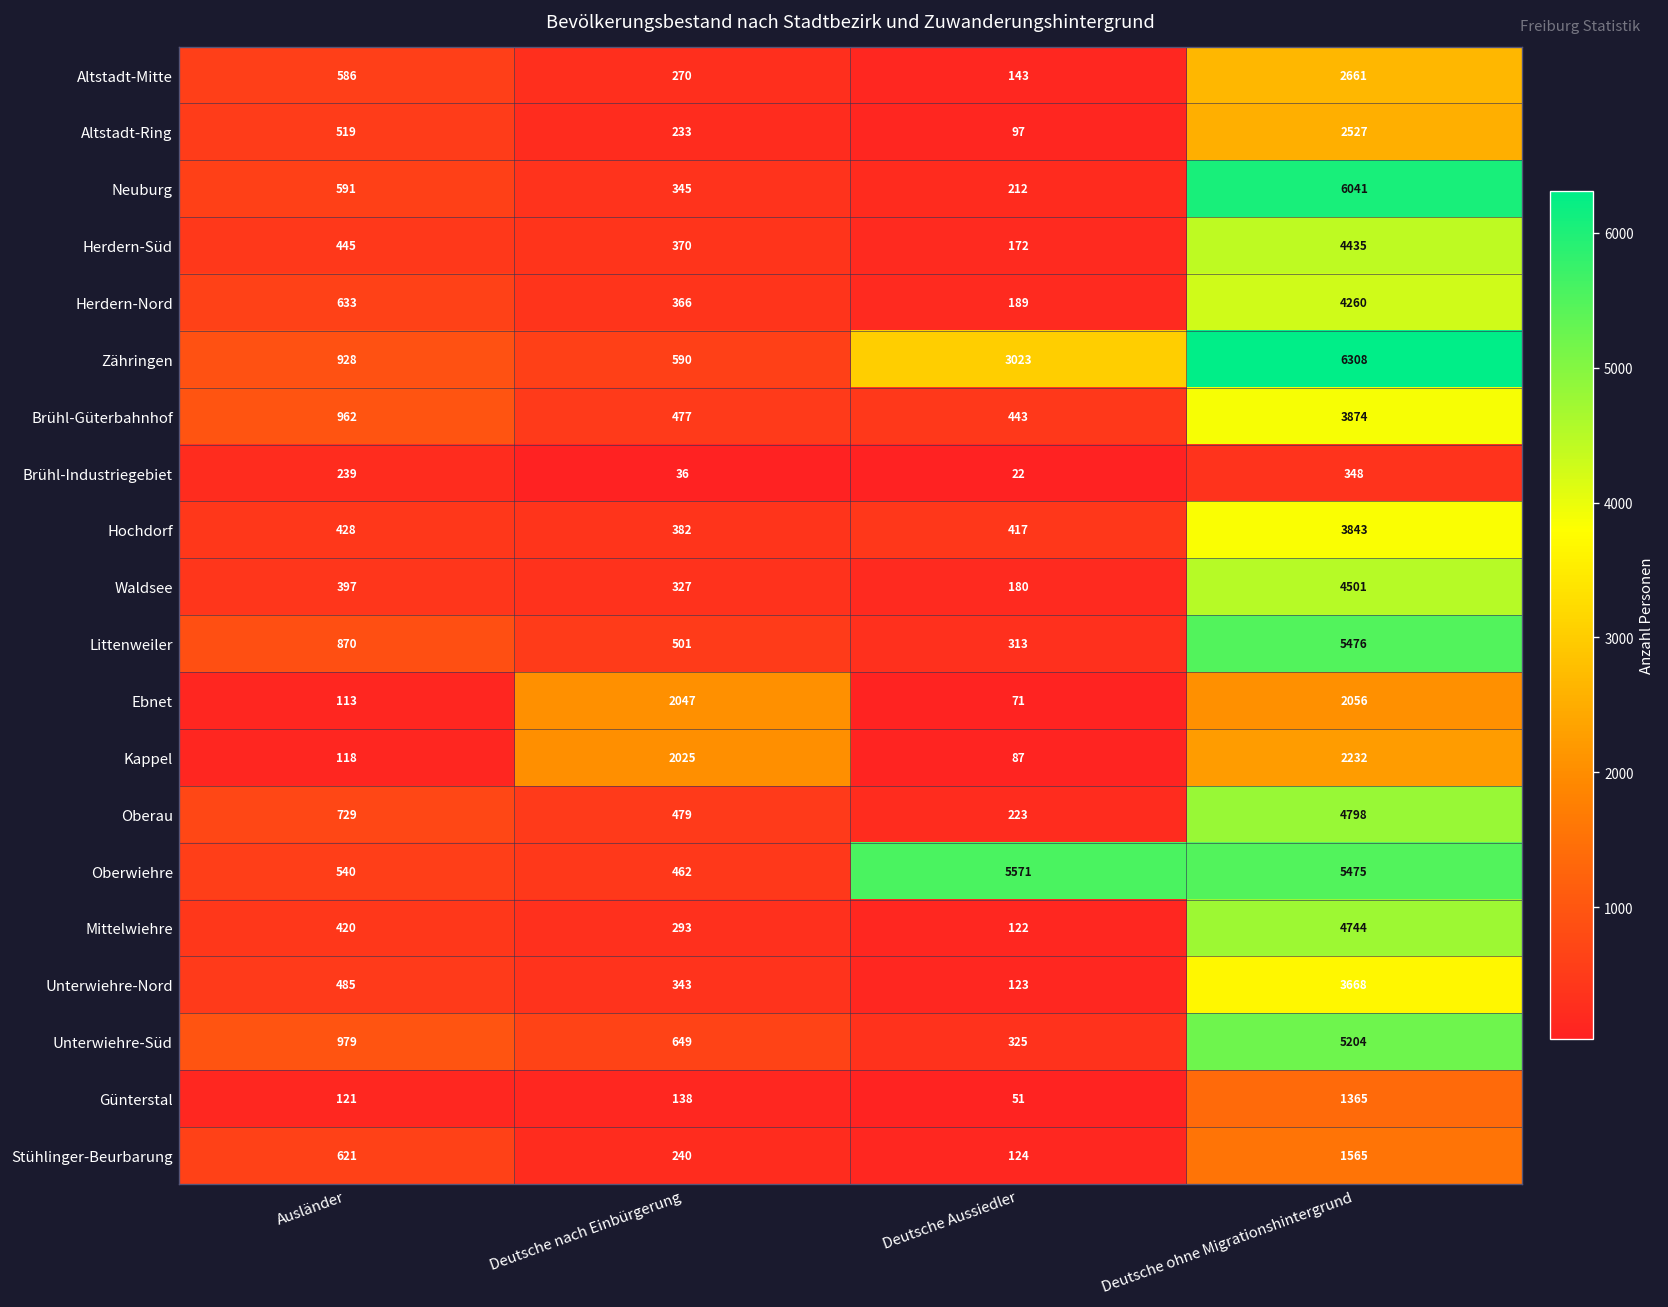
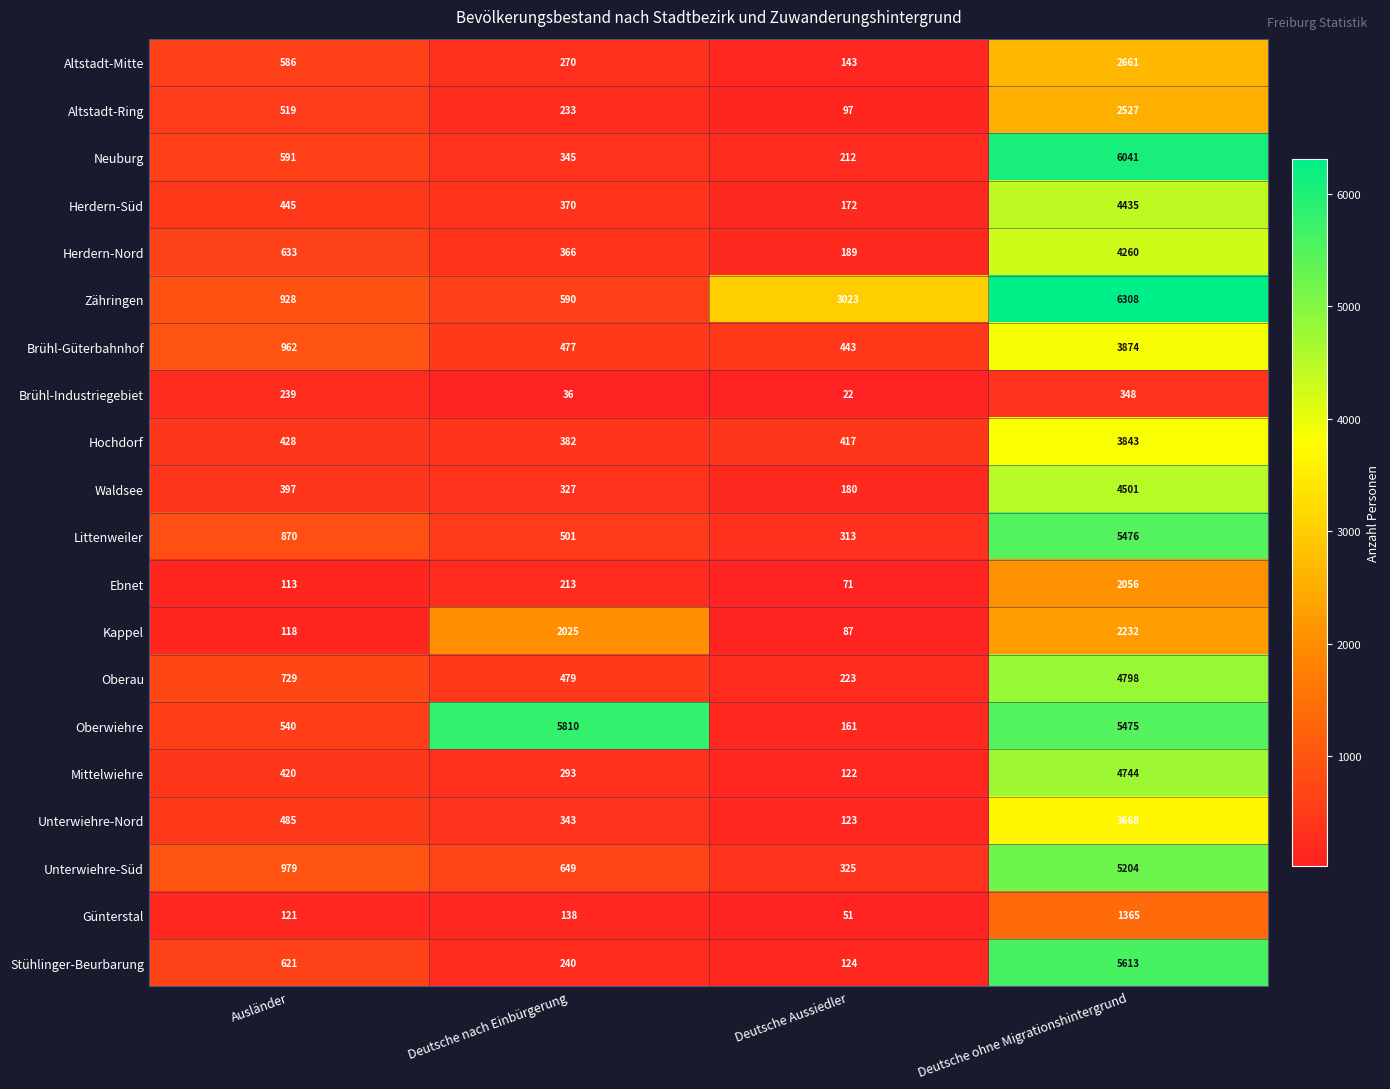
  {
    "Altstadt-Mitte": {
      "Ausländer": 586,
      "Deutsche nach Einbürgerung": 270,
      "Deutsche Aussiedler": 143,
      "Deutsche ohne Migrationshintergrund": 2661
    },
    "Altstadt-Ring": {
      "Ausländer": 519,
      "Deutsche nach Einbürgerung": 233,
      "Deutsche Aussiedler": 97,
      "Deutsche ohne Migrationshintergrund": 2527
    },
    "Neuburg": {
      "Ausländer": 591,
      "Deutsche nach Einbürgerung": 345,
      "Deutsche Aussiedler": 212,
      "Deutsche ohne Migrationshintergrund": 6041
    },
    "Herdern-Süd": {
      "Ausländer": 445,
      "Deutsche nach Einbürgerung": 370,
      "Deutsche Aussiedler": 172,
      "Deutsche ohne Migrationshintergrund": 4435
    },
    "Herdern-Nord": {
      "Ausländer": 633,
      "Deutsche nach Einbürgerung": 366,
      "Deutsche Aussiedler": 189,
      "Deutsche ohne Migrationshintergrund": 4260
    },
    "Zähringen": {
      "Ausländer": 928,
      "Deutsche nach Einbürgerung": 590,
      "Deutsche Aussiedler": 3023,
      "Deutsche ohne Migrationshintergrund": 6308
    },
    "Brühl-Güterbahnhof": {
      "Ausländer": 962,
      "Deutsche nach Einbürgerung": 477,
      "Deutsche Aussiedler": 443,
      "Deutsche ohne Migrationshintergrund": 3874
    },
    "Brühl-Industriegebiet": {
      "Ausländer": 239,
      "Deutsche nach Einbürgerung": 36,
      "Deutsche Aussiedler": 22,
      "Deutsche ohne Migrationshintergrund": 348
    },
    "Hochdorf": {
      "Ausländer": 428,
      "Deutsche nach Einbürgerung": 382,
      "Deutsche Aussiedler": 417,
      "Deutsche ohne Migrationshintergrund": 3843
    },
    "Waldsee": {
      "Ausländer": 397,
      "Deutsche nach Einbürgerung": 327,
      "Deutsche Aussiedler": 180,
      "Deutsche ohne Migrationshintergrund": 4501
    },
    "Littenweiler": {
      "Ausländer": 870,
      "Deutsche nach Einbürgerung": 501,
      "Deutsche Aussiedler": 313,
      "Deutsche ohne Migrationshintergrund": 5476
    },
    "Ebnet": {
      "Ausländer": 113,
-     "Deutsche nach Einbürgerung": 2047,
+     "Deutsche nach Einbürgerung": 213,
      "Deutsche Aussiedler": 71,
      "Deutsche ohne Migrationshintergrund": 2056
    },
    "Kappel": {
      "Ausländer": 118,
      "Deutsche nach Einbürgerung": 2025,
      "Deutsche Aussiedler": 87,
      "Deutsche ohne Migrationshintergrund": 2232
    },
    "Oberau": {
      "Ausländer": 729,
      "Deutsche nach Einbürgerung": 479,
      "Deutsche Aussiedler": 223,
      "Deutsche ohne Migrationshintergrund": 4798
    },
    "Oberwiehre": {
      "Ausländer": 540,
-     "Deutsche nach Einbürgerung": 462,
-     "Deutsche Aussiedler": 5571,
+     "Deutsche nach Einbürgerung": 5810,
+     "Deutsche Aussiedler": 161,
      "Deutsche ohne Migrationshintergrund": 5475
    },
    "Mittelwiehre": {
      "Ausländer": 420,
      "Deutsche nach Einbürgerung": 293,
      "Deutsche Aussiedler": 122,
      "Deutsche ohne Migrationshintergrund": 4744
    },
    "Unterwiehre-Nord": {
      "Ausländer": 485,
      "Deutsche nach Einbürgerung": 343,
      "Deutsche Aussiedler": 123,
      "Deutsche ohne Migrationshintergrund": 3668
    },
    "Unterwiehre-Süd": {
      "Ausländer": 979,
      "Deutsche nach Einbürgerung": 649,
      "Deutsche Aussiedler": 325,
      "Deutsche ohne Migrationshintergrund": 5204
    },
    "Günterstal": {
      "Ausländer": 121,
      "Deutsche nach Einbürgerung": 138,
      "Deutsche Aussiedler": 51,
      "Deutsche ohne Migrationshintergrund": 1365
    },
    "Stühlinger-Beurbarung": {
      "Ausländer": 621,
      "Deutsche nach Einbürgerung": 240,
      "Deutsche Aussiedler": 124,
-     "Deutsche ohne Migrationshintergrund": 1565
+     "Deutsche ohne Migrationshintergrund": 5613
    }
  }
